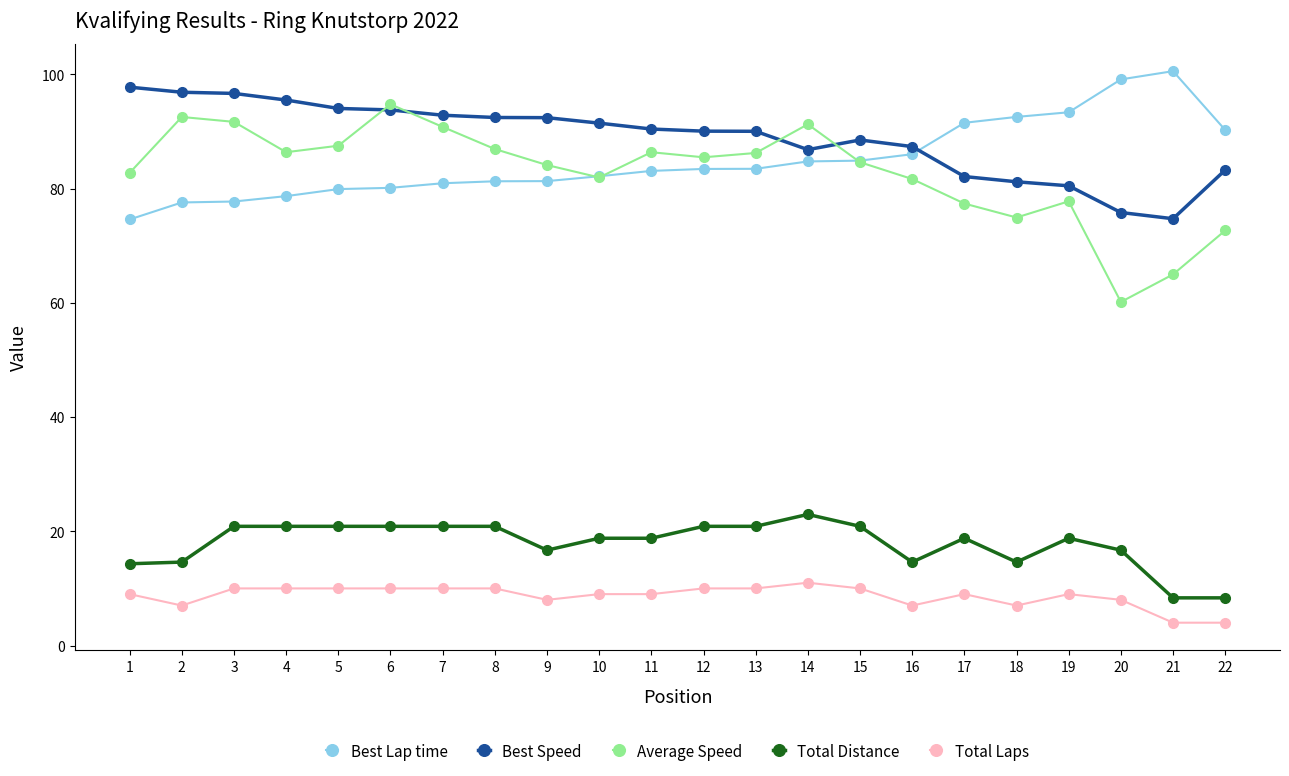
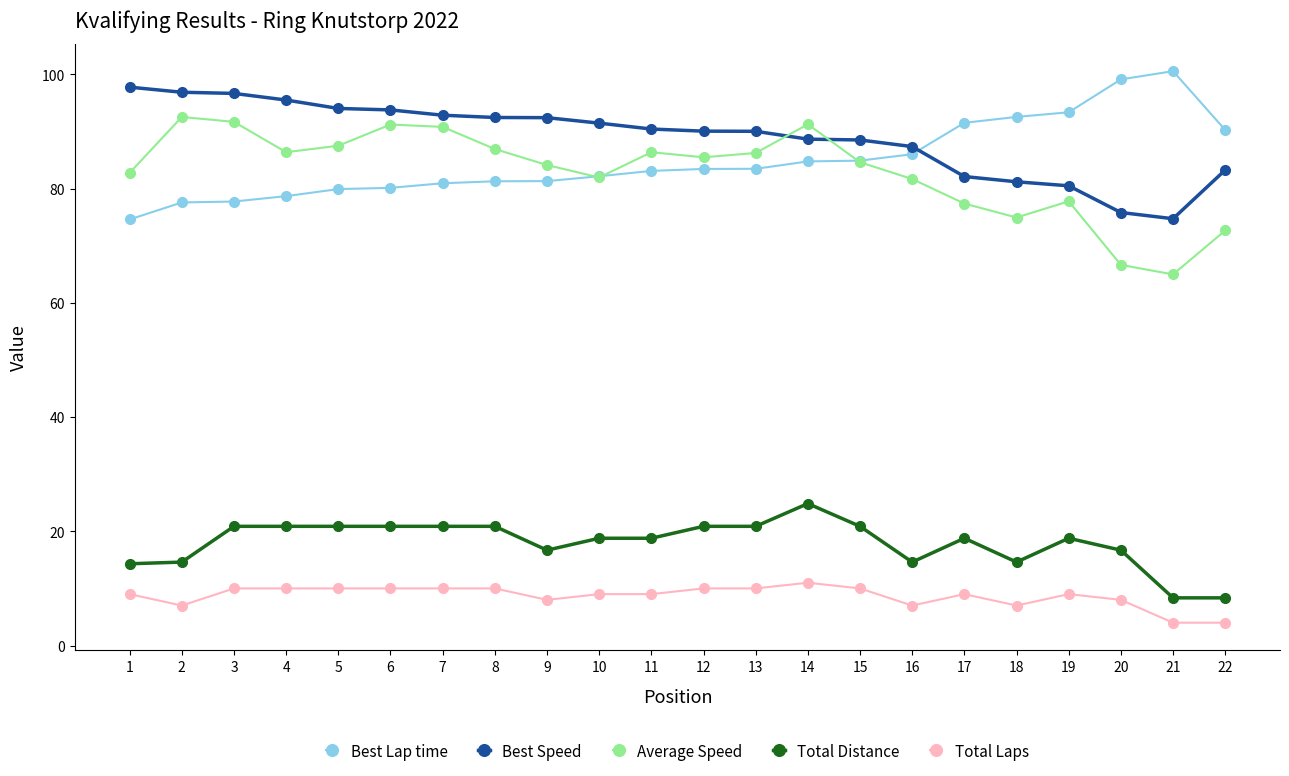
  {
    "Best Lap time": {
      "1": 75,
      "2": 78,
      "3": 78,
      "4": 79,
      "5": 80,
      "6": 80,
      "7": 81,
      "8": 81,
      "9": 81,
      "11": 83,
      "12": 83,
      "13": 83,
      "14": 85,
      "16": 86,
      "17": 92,
      "18": 93,
      "19": 93,
      "20": 99,
      "21": 101,
      "22": 90
    },
    "Best Speed": {
      "1": 98,
      "2": 97,
      "3": 97,
      "4": 95,
      "5": 94,
      "6": 94,
      "7": 93,
      "8": 92,
      "9": 92,
      "10": 91,
      "11": 90,
      "12": 90,
      "13": 90,
-     "14": 87,
+     "14": 89,
      "15": 89,
      "16": 87,
      "17": 82,
      "18": 81,
      "19": 80,
      "20": 76,
      "21": 75,
      "22": 83
    },
    "Average Speed": {
      "1": 83,
      "2": 93,
      "3": 92,
      "4": 86,
      "5": 87,
-     "6": 95,
+     "6": 91,
      "7": 91,
      "8": 87,
      "9": 84,
      "11": 86,
      "12": 85,
      "13": 86,
      "14": 91,
      "16": 82,
      "17": 77,
      "18": 75,
      "19": 78,
-     "20": 60,
+     "20": 67,
      "21": 65,
      "22": 73
    },
    "Total Distance": {
      "1": 14,
      "2": 15,
      "3": 21,
      "4": 21,
      "5": 21,
      "6": 21,
      "7": 21,
      "8": 21,
      "9": 17,
      "10": 19,
      "11": 19,
      "12": 21,
      "13": 21,
-     "14": 23,
+     "14": 25,
      "15": 21,
      "16": 15,
      "17": 19,
      "18": 15,
      "19": 19,
      "20": 17,
      "21": 8,
      "22": 8
    },
    "Total Laps": {
      "1": 9,
      "2": 7,
      "3": 10,
      "4": 10,
      "5": 10,
      "6": 10,
      "7": 10,
      "8": 10,
      "9": 8,
      "10": 9,
      "11": 9,
      "12": 10,
      "13": 10,
      "14": 11,
      "15": 10,
      "16": 7,
      "17": 9,
      "18": 7,
      "19": 9,
      "20": 8,
      "21": 4,
      "22": 4
    }
  }
